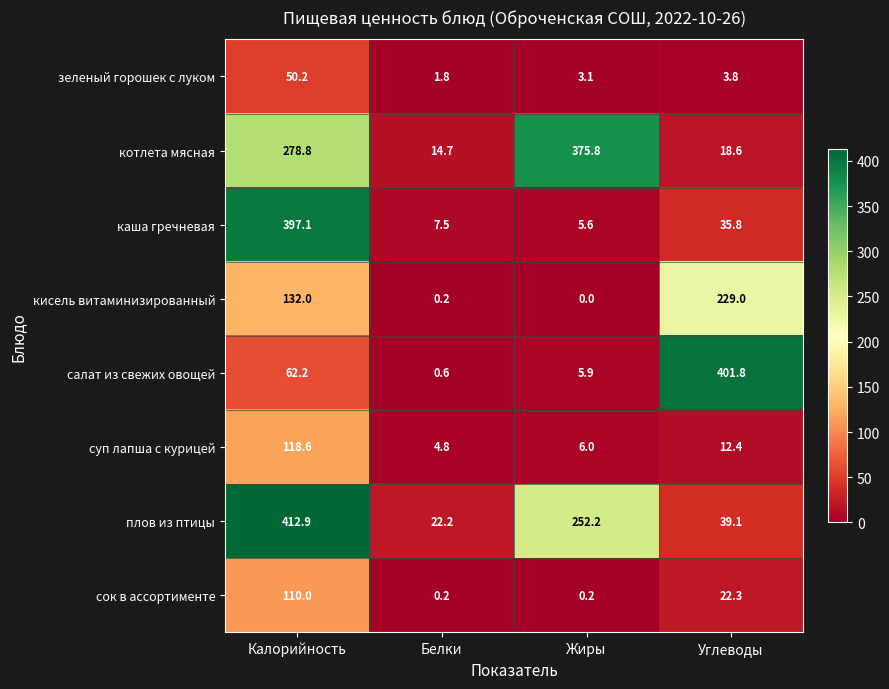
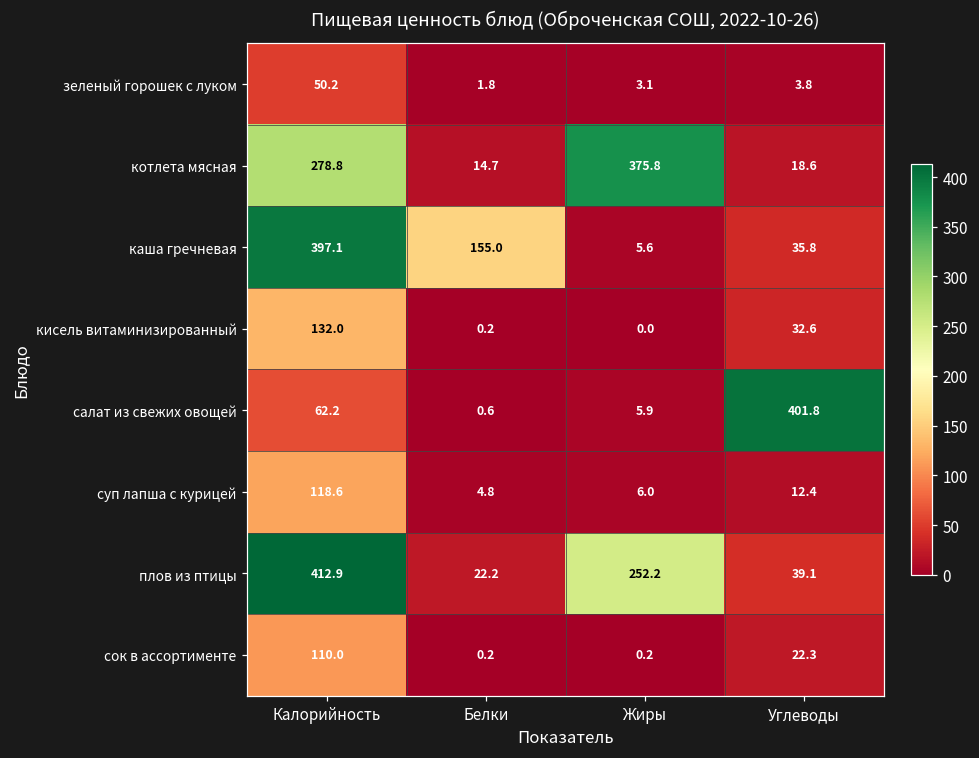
  {
    "зеленый горошек с луком": {
      "Калорийность": 50.2,
      "Белки": 1.8,
      "Жиры": 3.1,
      "Углеводы": 3.8
    },
    "котлета мясная": {
      "Калорийность": 278.8,
      "Белки": 14.7,
      "Жиры": 375.8,
      "Углеводы": 18.6
    },
    "каша гречневая": {
      "Калорийность": 397.1,
-     "Белки": 7.5,
+     "Белки": 155.0,
      "Жиры": 5.6,
      "Углеводы": 35.8
    },
    "кисель витаминизированный": {
      "Калорийность": 132.0,
      "Белки": 0.2,
      "Жиры": 0.0,
-     "Углеводы": 229.0
+     "Углеводы": 32.6
    },
    "салат из свежих овощей": {
      "Калорийность": 62.2,
      "Белки": 0.6,
      "Жиры": 5.9,
      "Углеводы": 401.8
    },
    "суп лапша с курицей": {
      "Калорийность": 118.6,
      "Белки": 4.8,
      "Жиры": 6.0,
      "Углеводы": 12.4
    },
    "плов из птицы": {
      "Калорийность": 412.9,
      "Белки": 22.2,
      "Жиры": 252.2,
      "Углеводы": 39.1
    },
    "сок в ассортименте": {
      "Калорийность": 110.0,
      "Белки": 0.2,
      "Жиры": 0.2,
      "Углеводы": 22.3
    }
  }
